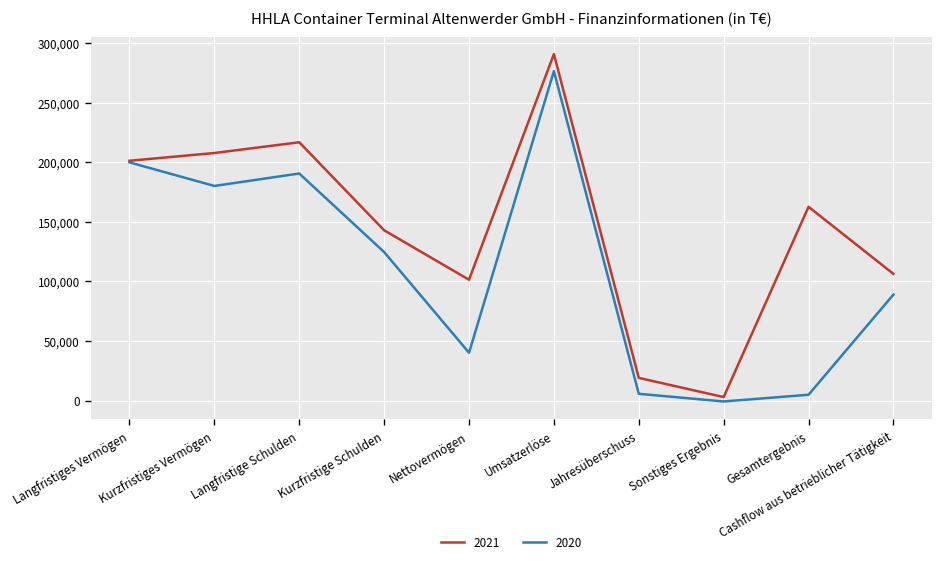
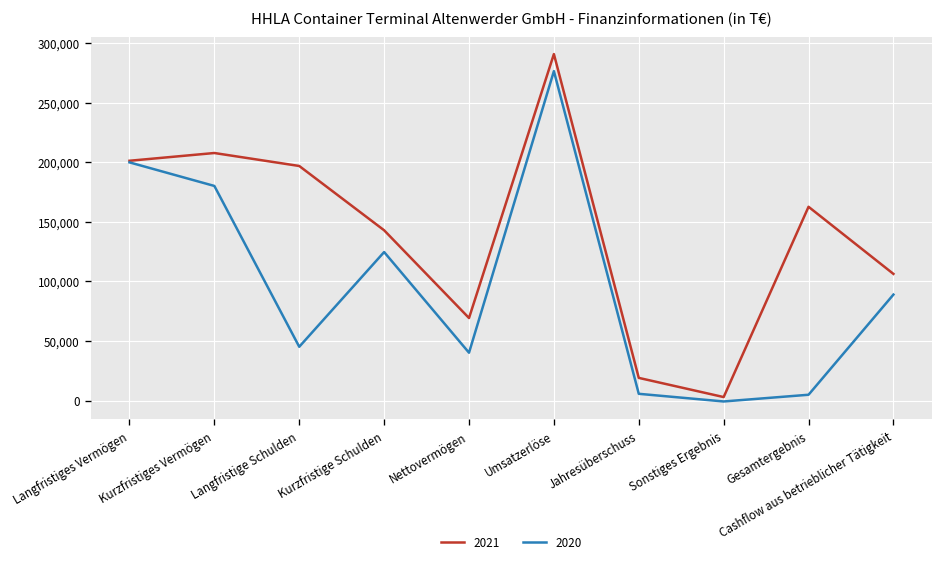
  {
    "2021": {
      "Kurzfristiges Vermögen": "210,000",
-     "Langfristige Schulden": "220,000",
+     "Langfristige Schulden": "200,000",
      "Kurzfristige Schulden": "140,000",
-     "Nettovermögen": "100,000",
+     "Nettovermögen": "70,000",
      "Umsatzerlöse": "290,000",
      "Jahresüberschuss": "20,000",
      "Sonstiges Ergebnis": "0",
      "Gesamtergebnis": "160,000",
      "Cashflow aus betrieblicher Tätigkeit": "110,000"
    },
    "2020": {
      "Kurzfristiges Vermögen": "180,000",
-     "Langfristige Schulden": "190,000",
+     "Langfristige Schulden": "50,000",
      "Kurzfristige Schulden": "120,000",
      "Nettovermögen": "40,000",
      "Umsatzerlöse": "280,000",
      "Jahresüberschuss": "10,000",
      "Sonstiges Ergebnis": "0",
      "Gesamtergebnis": "0",
      "Cashflow aus betrieblicher Tätigkeit": "90,000"
    }
  }
